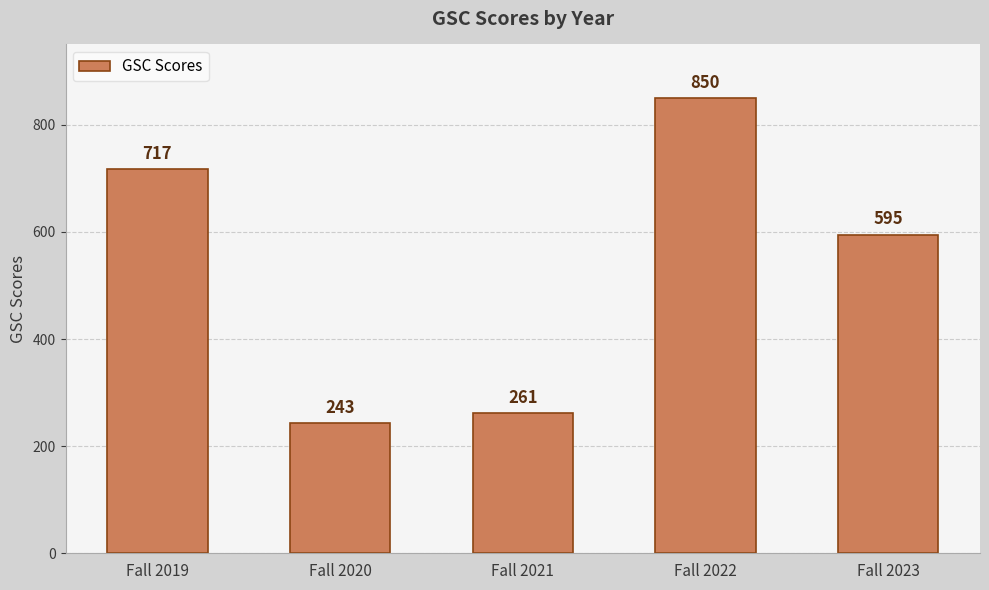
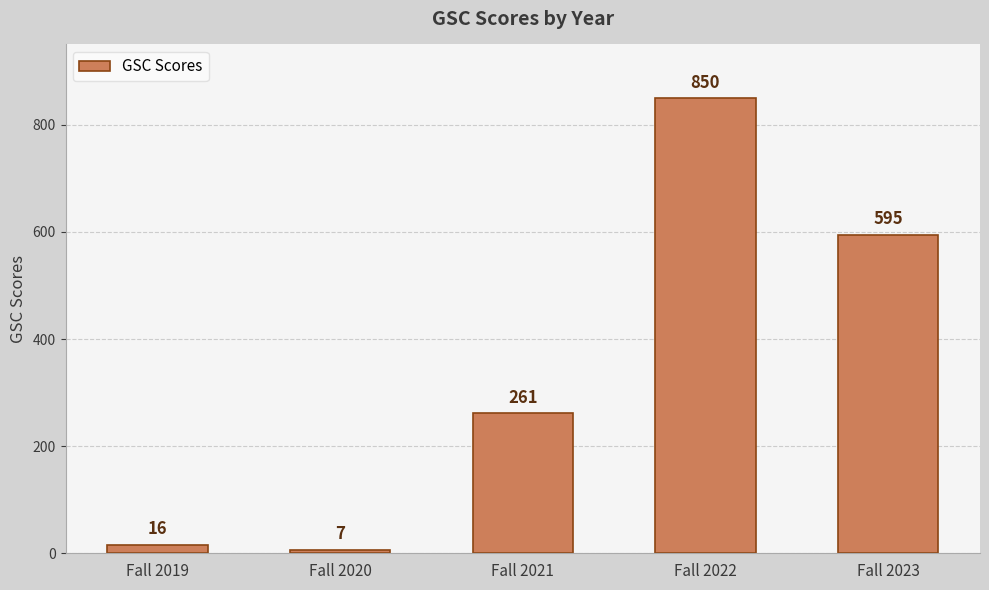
  {
-   "Fall 2019": 717,
-   "Fall 2020": 243,
+   "Fall 2019": 16,
+   "Fall 2020": 7,
    "Fall 2021": 261,
    "Fall 2022": 850,
    "Fall 2023": 595
  }
